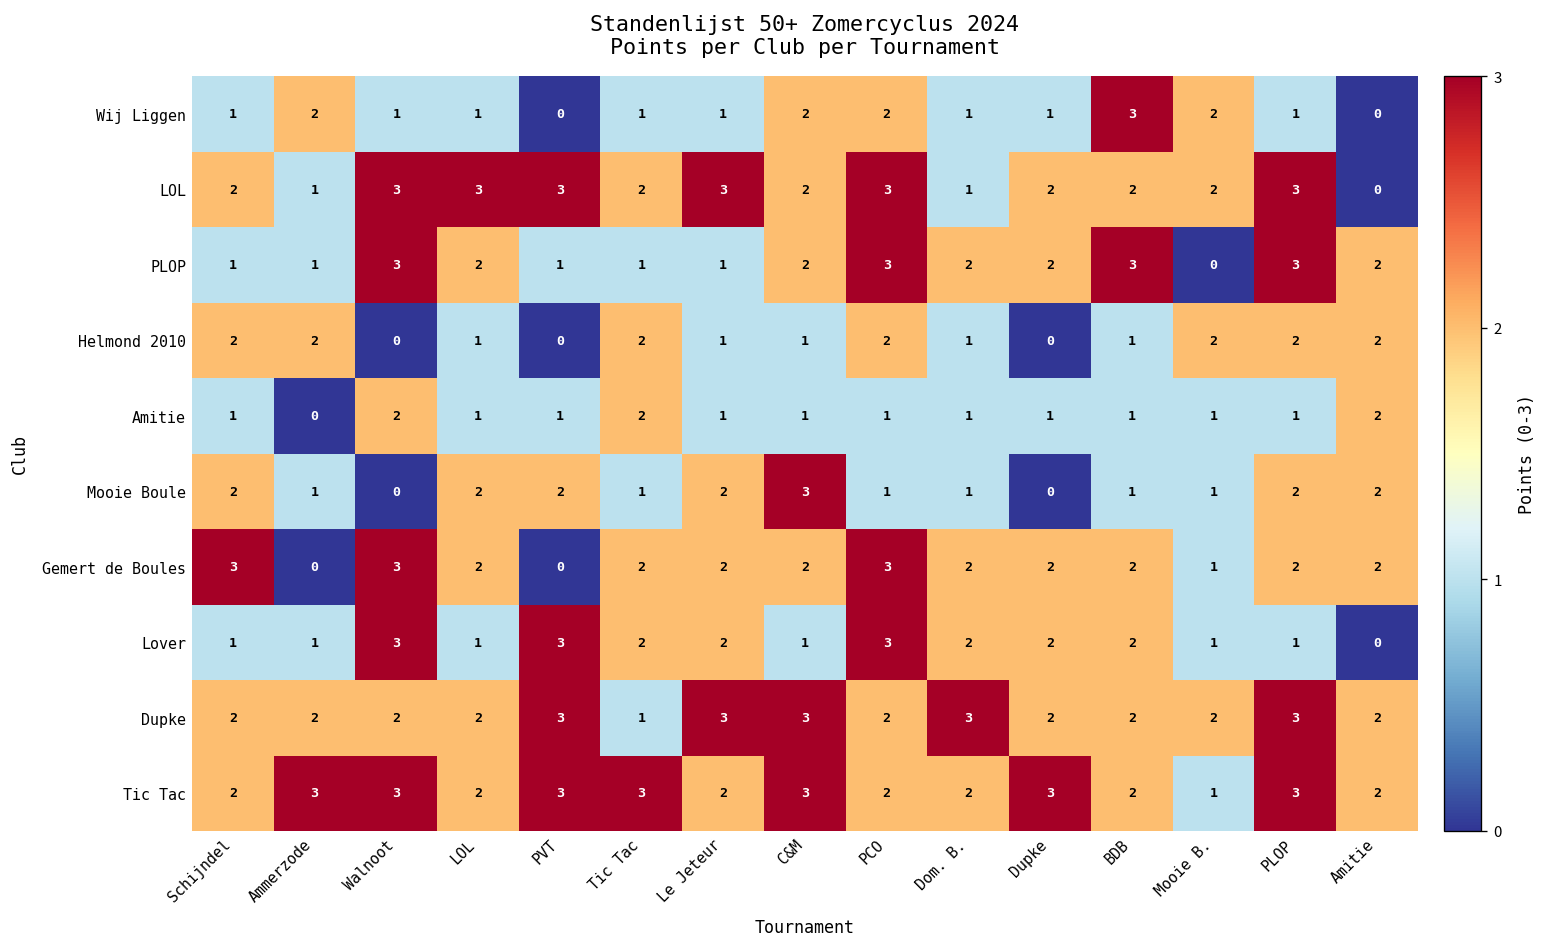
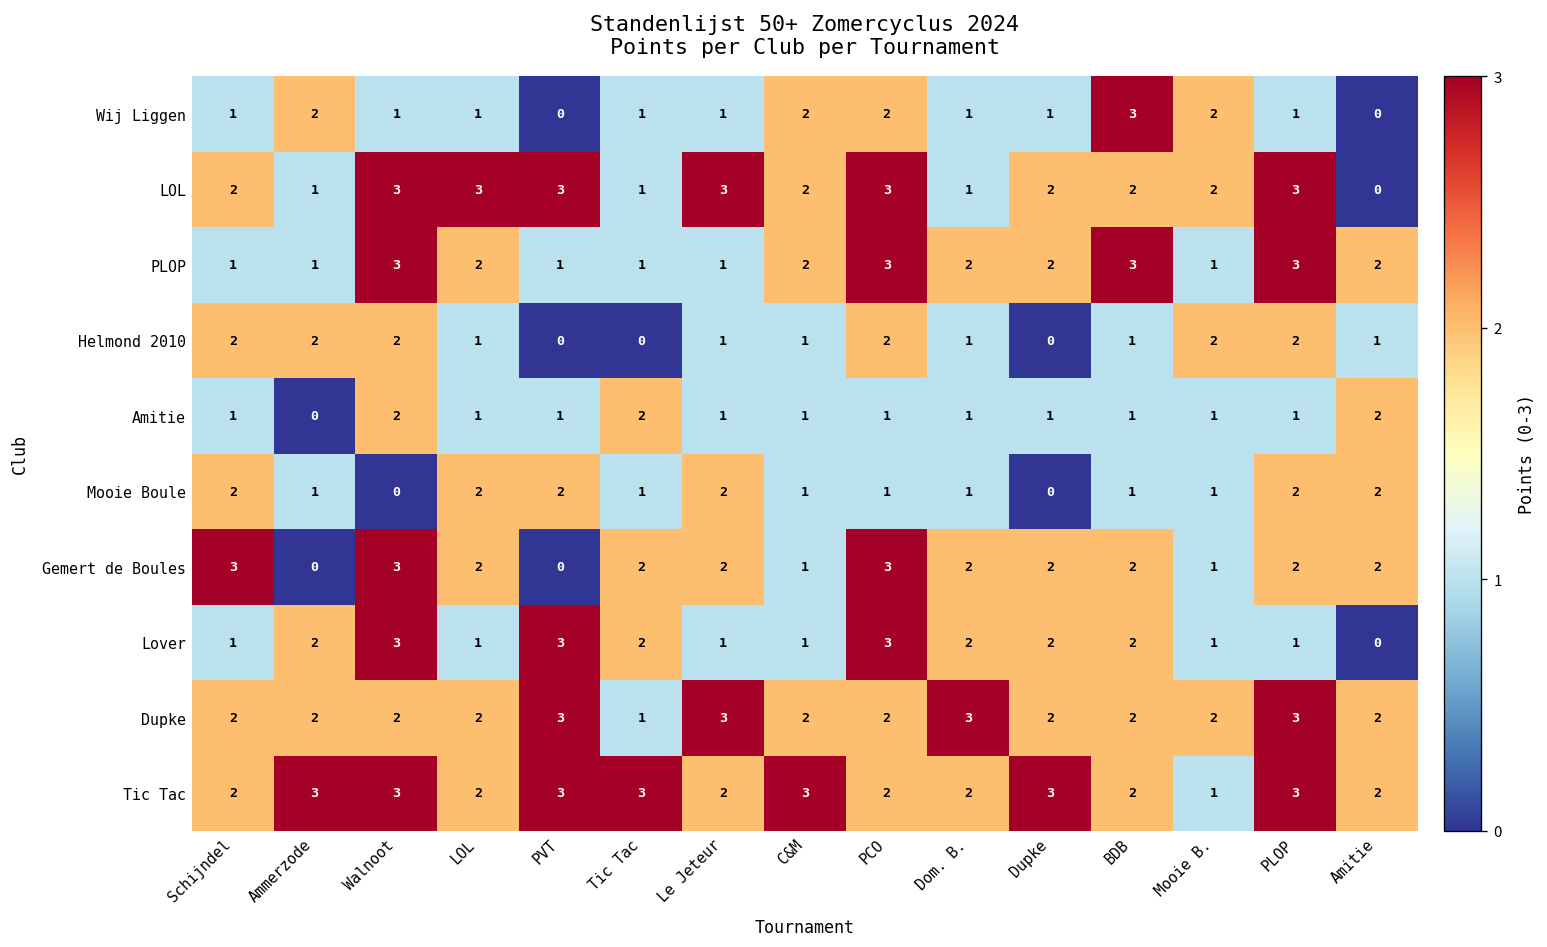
  {
    "Wij Liggen": {
      "Schijndel": 1,
      "Ammerzode": 2,
      "Walnoot": 1,
      "LOL": 1,
      "PVT": 0,
      "Tic Tac": 1,
      "Le Jeteur": 1,
      "C&M": 2,
      "PCO": 2,
      "Dom. B.": 1,
      "Dupke": 1,
      "BDB": 3,
      "Mooie B.": 2,
      "PLOP": 1,
      "Amitie": 0
    },
    "LOL": {
      "Schijndel": 2,
      "Ammerzode": 1,
      "Walnoot": 3,
      "LOL": 3,
      "PVT": 3,
-     "Tic Tac": 2,
+     "Tic Tac": 1,
      "Le Jeteur": 3,
      "C&M": 2,
      "PCO": 3,
      "Dom. B.": 1,
      "Dupke": 2,
      "BDB": 2,
      "Mooie B.": 2,
      "PLOP": 3,
      "Amitie": 0
    },
    "PLOP": {
      "Schijndel": 1,
      "Ammerzode": 1,
      "Walnoot": 3,
      "LOL": 2,
      "PVT": 1,
      "Tic Tac": 1,
      "Le Jeteur": 1,
      "C&M": 2,
      "PCO": 3,
      "Dom. B.": 2,
      "Dupke": 2,
      "BDB": 3,
-     "Mooie B.": 0,
+     "Mooie B.": 1,
      "PLOP": 3,
      "Amitie": 2
    },
    "Helmond 2010": {
      "Schijndel": 2,
      "Ammerzode": 2,
-     "Walnoot": 0,
+     "Walnoot": 2,
      "LOL": 1,
      "PVT": 0,
-     "Tic Tac": 2,
+     "Tic Tac": 0,
      "Le Jeteur": 1,
      "C&M": 1,
      "PCO": 2,
      "Dom. B.": 1,
      "Dupke": 0,
      "BDB": 1,
      "Mooie B.": 2,
      "PLOP": 2,
-     "Amitie": 2
+     "Amitie": 1
    },
    "Amitie": {
      "Schijndel": 1,
      "Ammerzode": 0,
      "Walnoot": 2,
      "LOL": 1,
      "PVT": 1,
      "Tic Tac": 2,
      "Le Jeteur": 1,
      "C&M": 1,
      "PCO": 1,
      "Dom. B.": 1,
      "Dupke": 1,
      "BDB": 1,
      "Mooie B.": 1,
      "PLOP": 1,
      "Amitie": 2
    },
    "Mooie Boule": {
      "Schijndel": 2,
      "Ammerzode": 1,
      "Walnoot": 0,
      "LOL": 2,
      "PVT": 2,
      "Tic Tac": 1,
      "Le Jeteur": 2,
-     "C&M": 3,
+     "C&M": 1,
      "PCO": 1,
      "Dom. B.": 1,
      "Dupke": 0,
      "BDB": 1,
      "Mooie B.": 1,
      "PLOP": 2,
      "Amitie": 2
    },
    "Gemert de Boules": {
      "Schijndel": 3,
      "Ammerzode": 0,
      "Walnoot": 3,
      "LOL": 2,
      "PVT": 0,
      "Tic Tac": 2,
      "Le Jeteur": 2,
-     "C&M": 2,
+     "C&M": 1,
      "PCO": 3,
      "Dom. B.": 2,
      "Dupke": 2,
      "BDB": 2,
      "Mooie B.": 1,
      "PLOP": 2,
      "Amitie": 2
    },
    "Lover": {
      "Schijndel": 1,
-     "Ammerzode": 1,
+     "Ammerzode": 2,
      "Walnoot": 3,
      "LOL": 1,
      "PVT": 3,
      "Tic Tac": 2,
-     "Le Jeteur": 2,
+     "Le Jeteur": 1,
      "C&M": 1,
      "PCO": 3,
      "Dom. B.": 2,
      "Dupke": 2,
      "BDB": 2,
      "Mooie B.": 1,
      "PLOP": 1,
      "Amitie": 0
    },
    "Dupke": {
      "Schijndel": 2,
      "Ammerzode": 2,
      "Walnoot": 2,
      "LOL": 2,
      "PVT": 3,
      "Tic Tac": 1,
      "Le Jeteur": 3,
-     "C&M": 3,
+     "C&M": 2,
      "PCO": 2,
      "Dom. B.": 3,
      "Dupke": 2,
      "BDB": 2,
      "Mooie B.": 2,
      "PLOP": 3,
      "Amitie": 2
    },
    "Tic Tac": {
      "Schijndel": 2,
      "Ammerzode": 3,
      "Walnoot": 3,
      "LOL": 2,
      "PVT": 3,
      "Tic Tac": 3,
      "Le Jeteur": 2,
      "C&M": 3,
      "PCO": 2,
      "Dom. B.": 2,
      "Dupke": 3,
      "BDB": 2,
      "Mooie B.": 1,
      "PLOP": 3,
      "Amitie": 2
    }
  }
